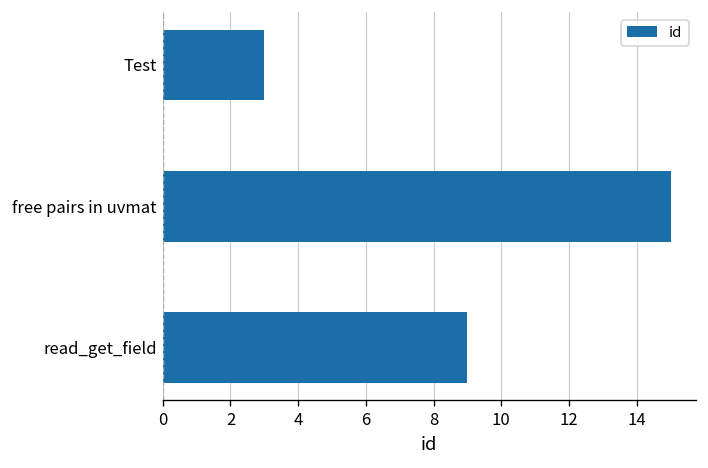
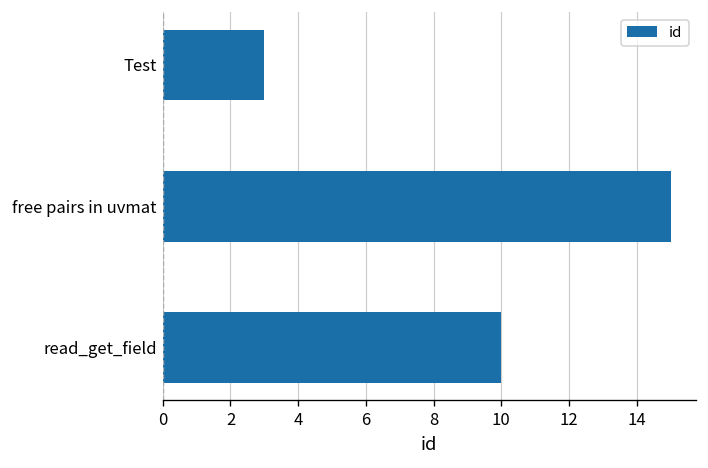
  {
    "Test": 3,
    "free pairs in uvmat": 15,
-   "read_get_field": 9
+   "read_get_field": 10
  }
